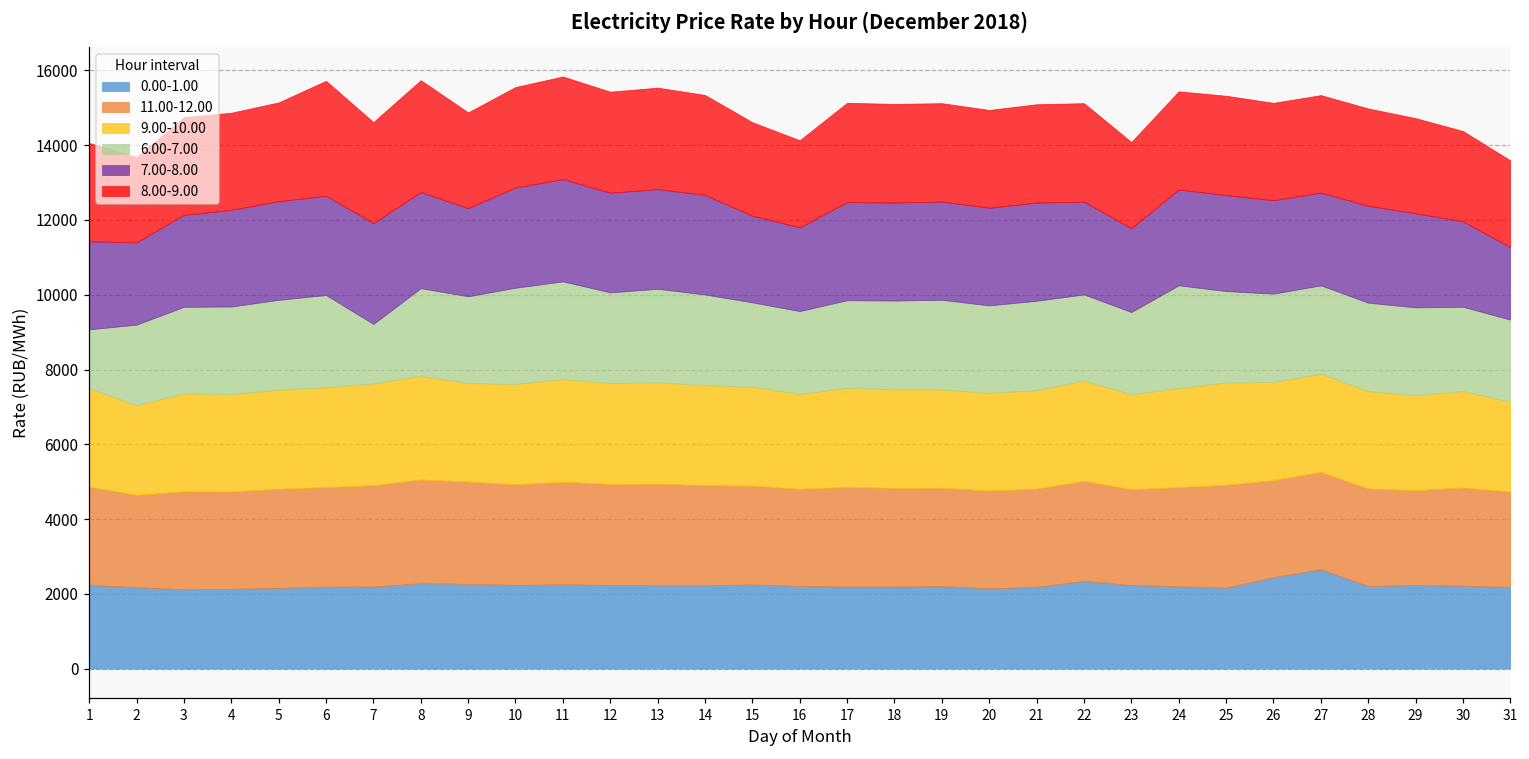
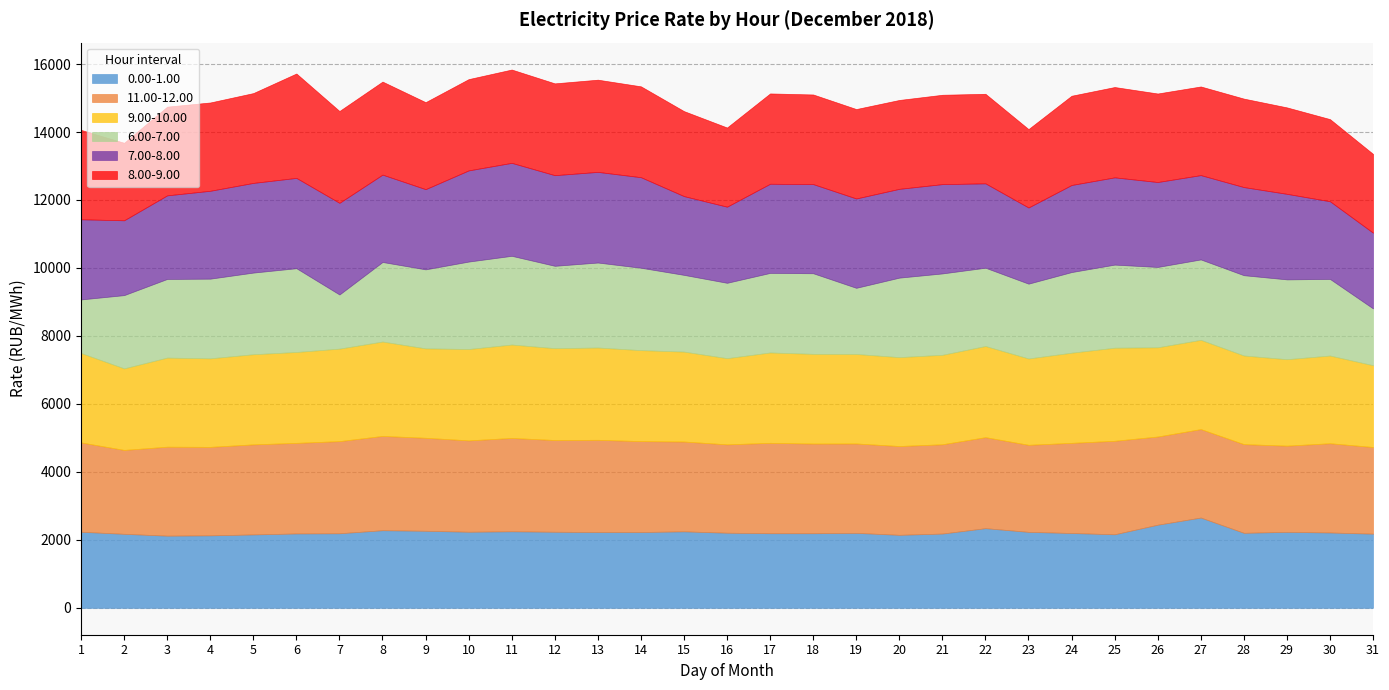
  {
    "0.00-1.00": {
      "1": 2200,
      "2": 2200,
      "3": 2100,
      "4": 2100,
      "5": 2200,
      "6": 2200,
      "7": 2200,
      "8": 2300,
      "9": 2300,
      "10": 2200,
      "11": 2300,
      "12": 2200,
      "13": 2200,
      "14": 2200,
      "15": 2200,
      "16": 2200,
      "17": 2200,
      "18": 2200,
      "19": 2200,
      "20": 2100,
      "21": 2200,
      "22": 2300,
      "23": 2200,
      "24": 2200,
      "25": 2200,
      "26": 2400,
      "27": 2700,
      "28": 2200,
      "29": 2200,
      "30": 2200,
      "31": 2200
    },
    "11.00-12.00": {
      "1": 2600,
      "2": 2500,
      "3": 2600,
      "4": 2600,
      "5": 2700,
      "6": 2700,
      "7": 2700,
      "8": 2800,
      "9": 2700,
      "10": 2700,
      "11": 2700,
      "12": 2700,
      "13": 2700,
      "14": 2700,
      "15": 2600,
      "16": 2600,
      "17": 2700,
      "18": 2600,
      "19": 2600,
      "20": 2600,
      "21": 2600,
      "22": 2700,
      "23": 2600,
      "24": 2700,
      "25": 2800,
      "26": 2600,
      "27": 2600,
      "28": 2600,
      "29": 2500,
      "30": 2600,
      "31": 2600
    },
    "9.00-10.00": {
      "1": 2600,
      "2": 2400,
      "3": 2600,
      "4": 2600,
      "5": 2700,
      "6": 2700,
      "7": 2700,
      "8": 2800,
      "9": 2600,
      "10": 2700,
      "11": 2700,
      "12": 2700,
      "13": 2700,
      "14": 2700,
      "15": 2600,
      "16": 2500,
      "17": 2700,
      "18": 2600,
      "19": 2600,
      "20": 2600,
      "21": 2600,
      "22": 2700,
      "23": 2500,
      "24": 2700,
      "25": 2700,
      "26": 2600,
      "27": 2600,
      "28": 2600,
      "29": 2500,
      "30": 2600,
      "31": 2400
    },
    "6.00-7.00": {
      "1": 1600,
      "2": 2200,
      "3": 2300,
      "4": 2300,
      "5": 2400,
      "6": 2500,
      "7": 1600,
      "8": 2300,
      "9": 2300,
      "10": 2600,
      "11": 2600,
      "12": 2400,
      "13": 2500,
      "14": 2400,
      "15": 2300,
      "16": 2200,
      "17": 2300,
      "18": 2400,
-     "19": 2400,
+     "19": 1900,
      "20": 2300,
      "21": 2400,
      "22": 2300,
      "23": 2200,
-     "24": 2700,
+     "24": 2400,
      "25": 2400,
      "26": 2400,
      "27": 2400,
      "28": 2400,
      "29": 2300,
      "30": 2300,
-     "31": 2200
+     "31": 1700
    },
    "7.00-8.00": {
      "1": 2400,
      "2": 2200,
      "3": 2500,
      "4": 2600,
      "5": 2600,
      "6": 2700,
      "7": 2700,
      "8": 2600,
      "9": 2400,
      "10": 2700,
      "11": 2700,
      "12": 2700,
      "13": 2700,
      "14": 2700,
      "15": 2300,
      "16": 2200,
      "17": 2600,
      "18": 2600,
      "19": 2600,
      "20": 2600,
      "21": 2600,
      "22": 2500,
      "23": 2200,
      "24": 2600,
      "25": 2600,
      "26": 2500,
      "27": 2500,
      "28": 2600,
      "29": 2500,
      "30": 2300,
-     "31": 1900
+     "31": 2200
    },
    "8.00-9.00": {
      "1": 2600,
      "4": 2600,
      "5": 2600,
      "6": 3100,
      "7": 2700,
-     "8": 3000,
+     "8": 2700,
      "9": 2600,
      "10": 2700,
      "11": 2700,
      "12": 2700,
      "13": 2700,
      "14": 2700,
      "15": 2500,
      "16": 2300,
      "17": 2700,
      "18": 2600,
      "19": 2600,
      "20": 2600,
      "21": 2600,
      "22": 2600,
      "23": 2300,
      "24": 2600,
      "25": 2700,
      "26": 2600,
      "27": 2600,
      "28": 2600,
      "29": 2500,
      "30": 2400,
      "31": 2300
    }
  }
